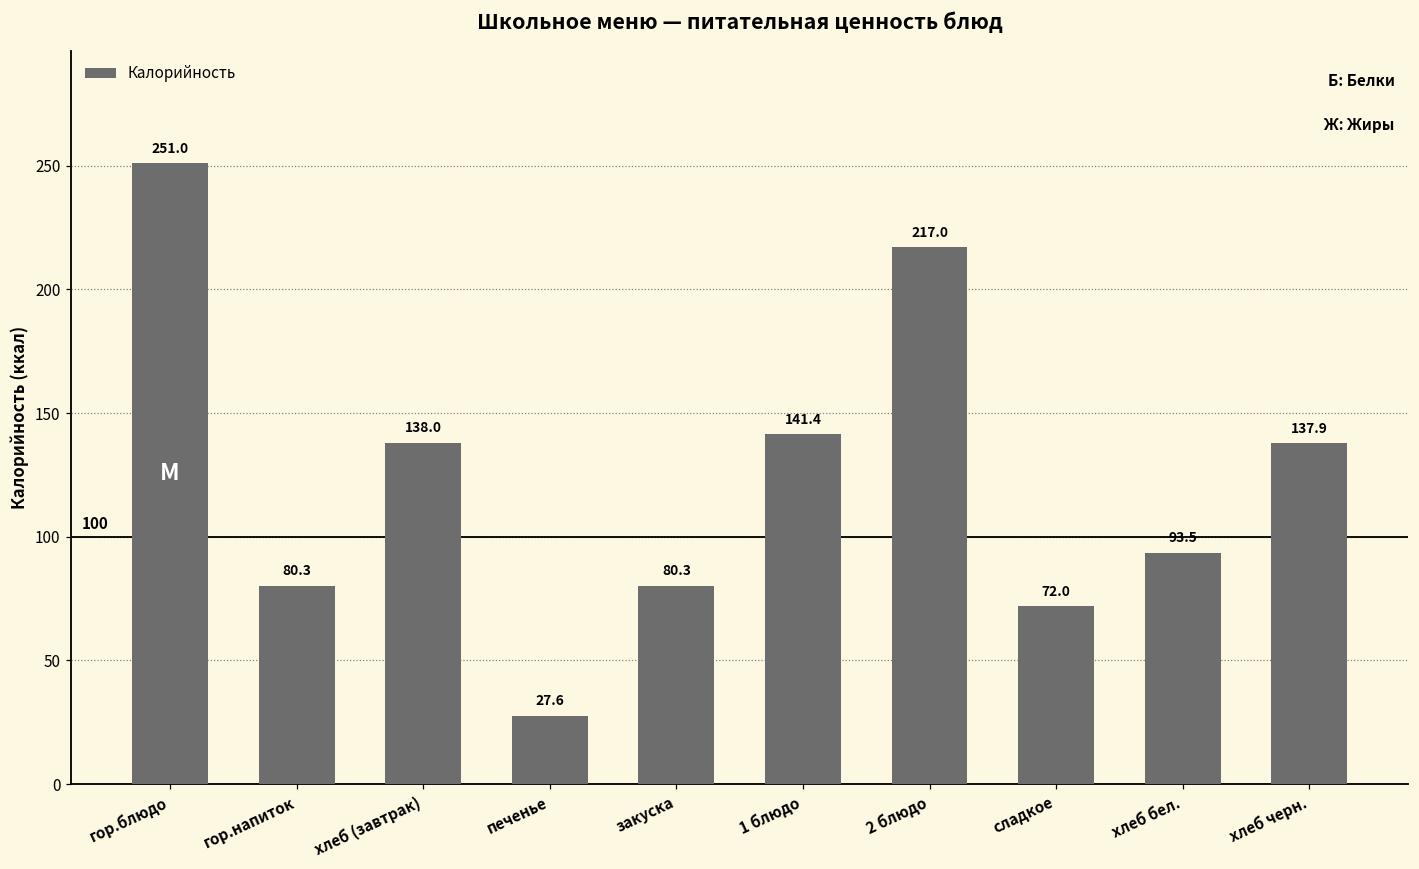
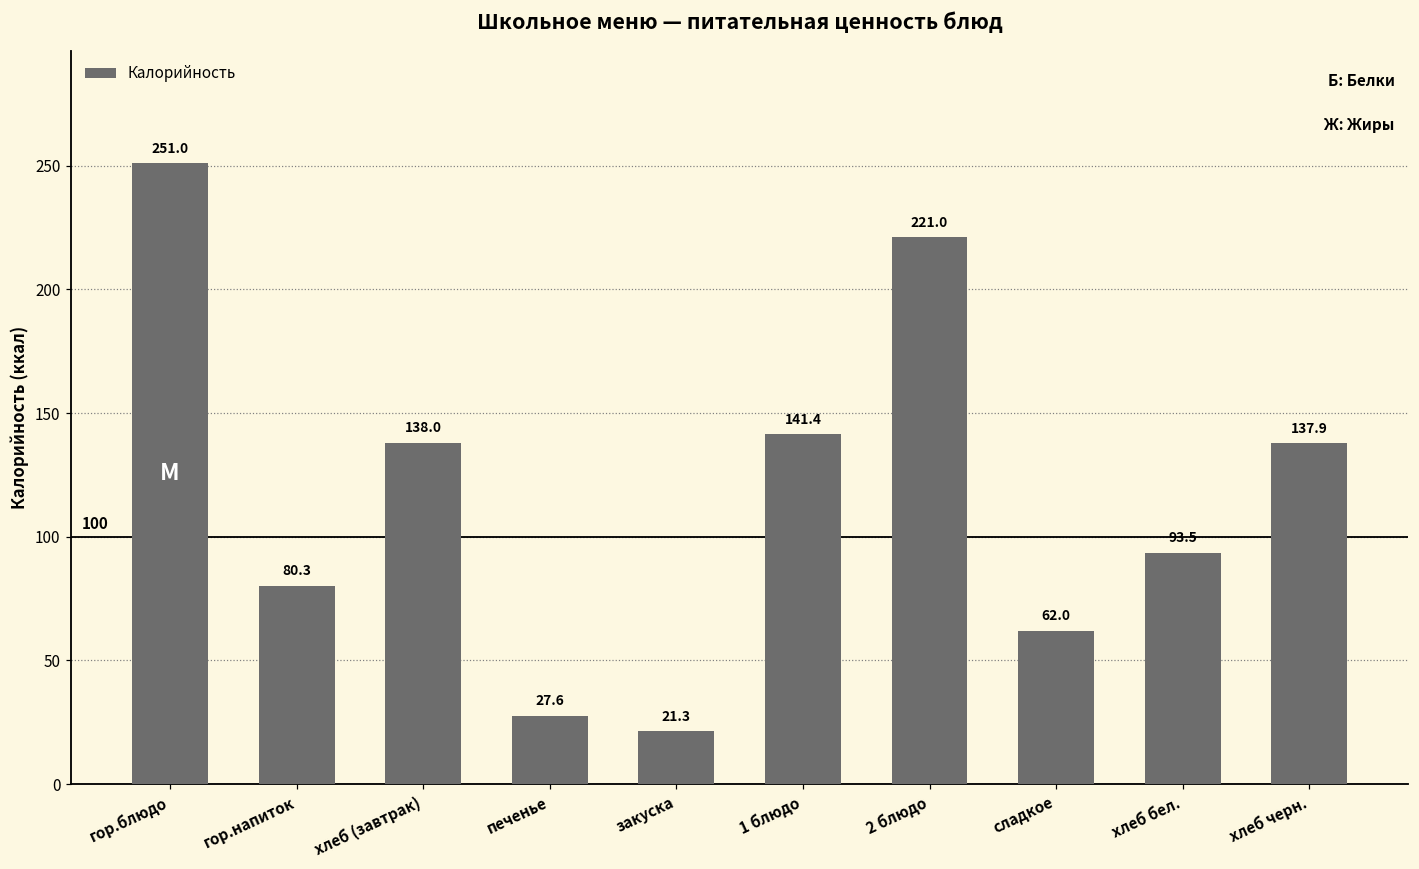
  {
    "гор.блюдо": 251.0,
    "гор.напиток": 80.3,
    "хлеб (завтрак)": 138.0,
    "печенье": 27.6,
-   "закуска": 80.3,
+   "закуска": 21.3,
    "1 блюдо": 141.4,
-   "2 блюдо": 217.0,
-   "сладкое": 72.0,
+   "2 блюдо": 221.0,
+   "сладкое": 62.0,
    "хлеб бел.": 93.5,
    "хлеб черн.": 137.9
  }
